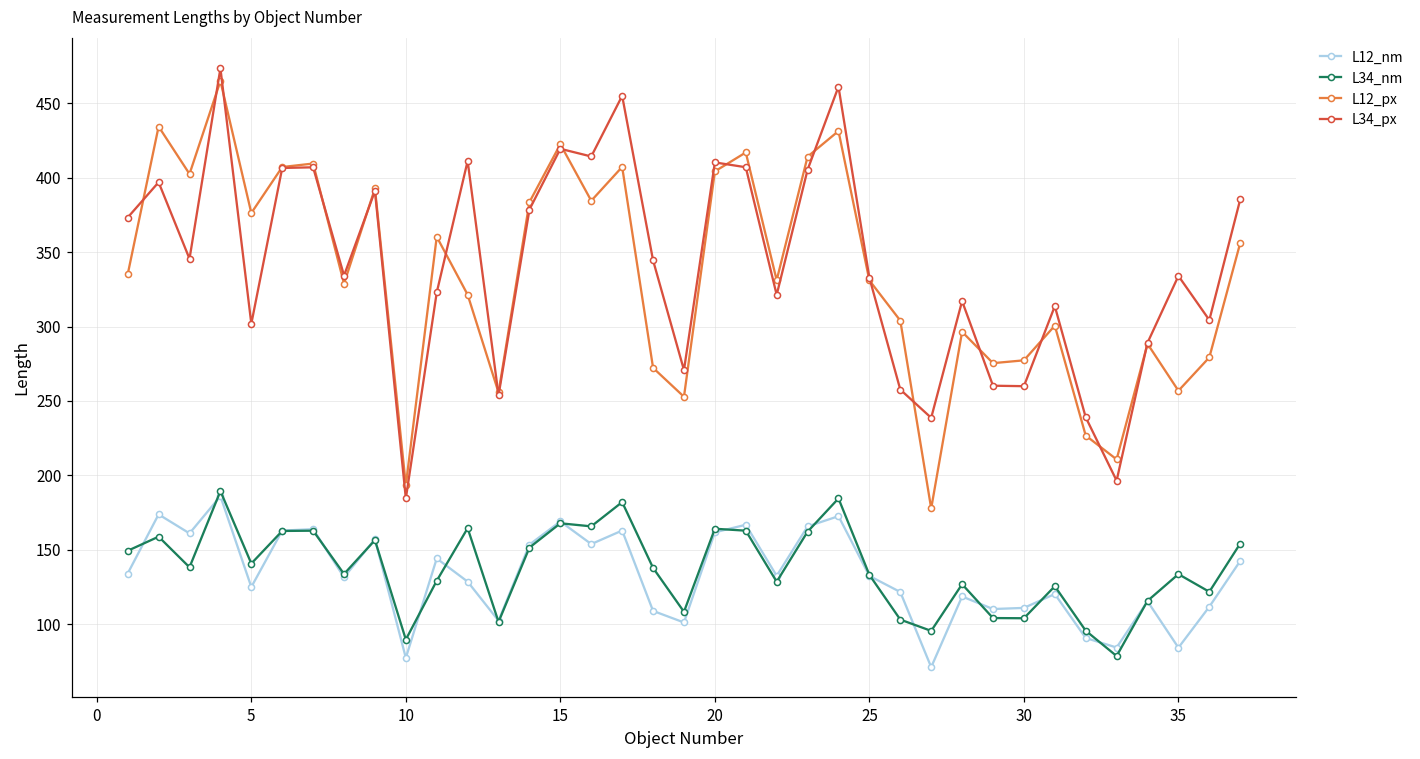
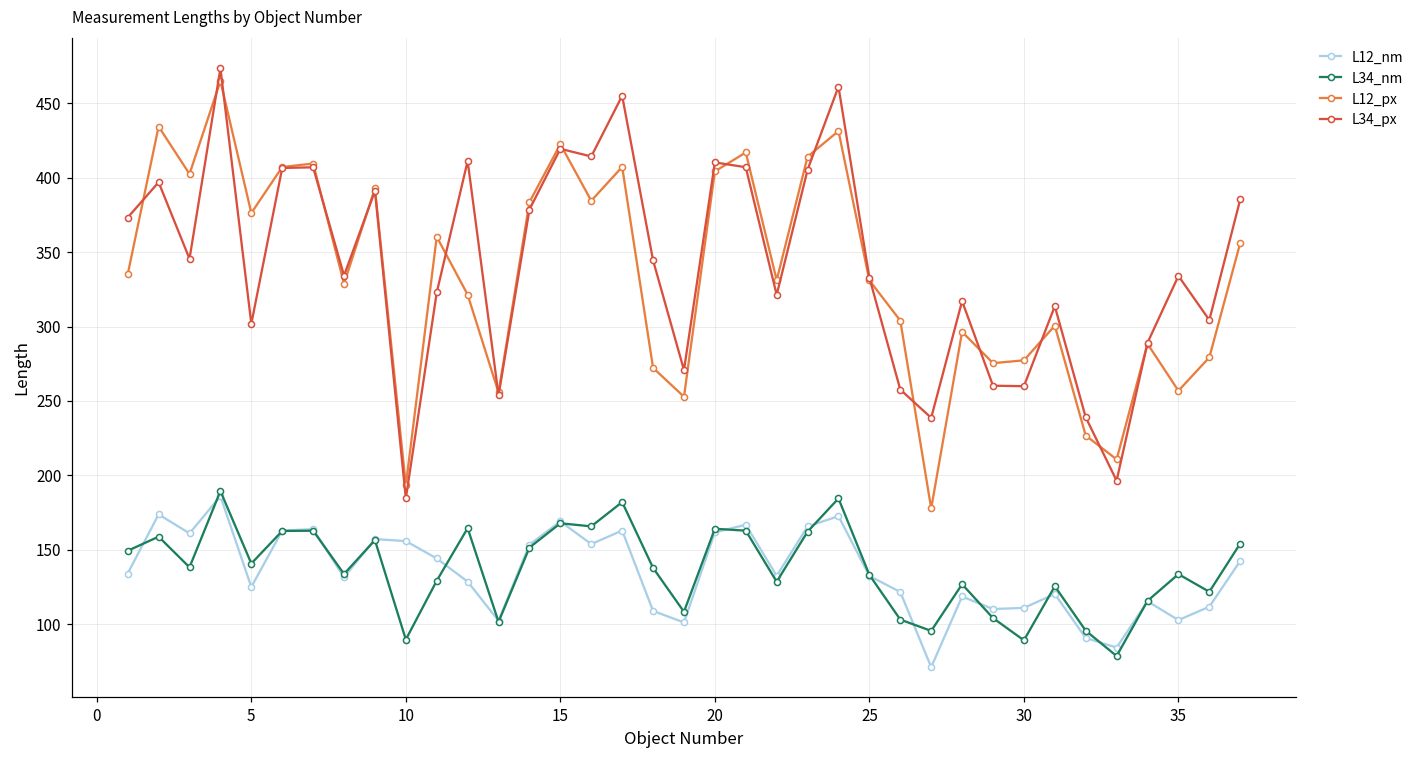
  {
    "L12_nm": {
      "5": 125,
-     "10": 77,
+     "10": 156,
      "20": 162,
      "30": 111,
-     "35": 84
+     "35": 103
    },
    "L34_nm": {
      "5": 141,
      "10": 90,
      "20": 164,
-     "30": 104,
+     "30": 89,
      "35": 134
    }
  }
